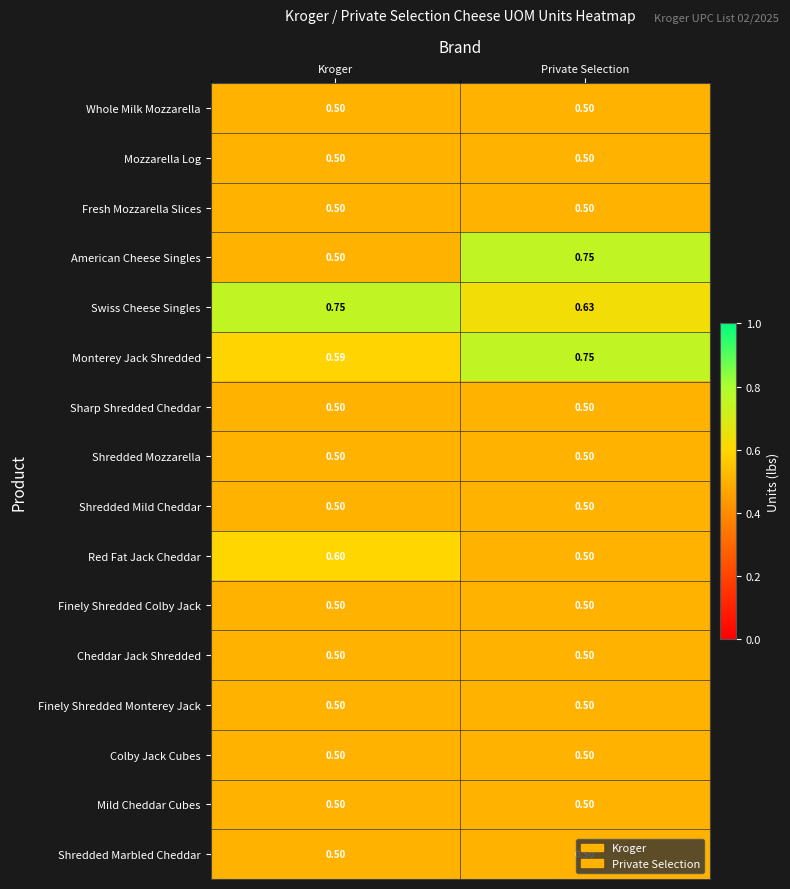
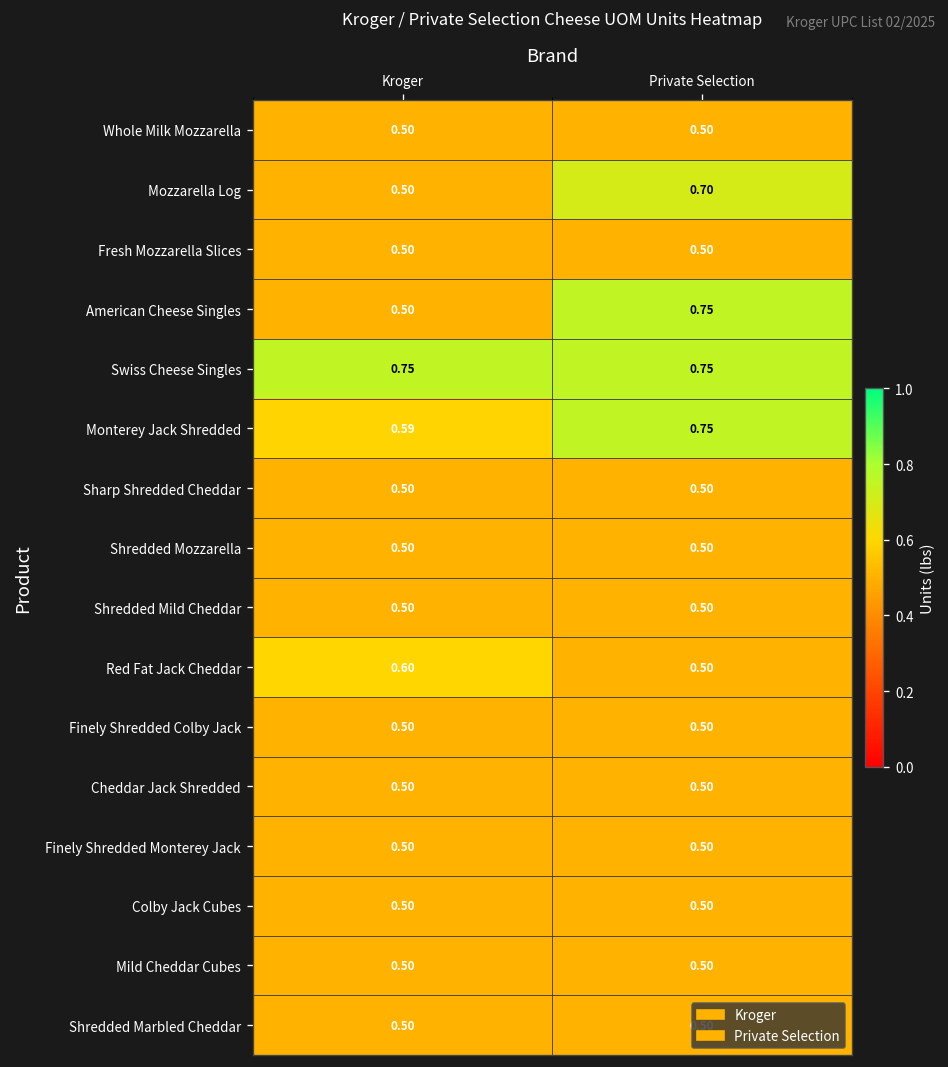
  {
    "Whole Milk Mozzarella": {
      "Kroger": 0.50,
      "Private Selection": 0.50
    },
    "Mozzarella Log": {
      "Kroger": 0.50,
-     "Private Selection": 0.50
+     "Private Selection": 0.70
    },
    "Fresh Mozzarella Slices": {
      "Kroger": 0.50,
      "Private Selection": 0.50
    },
    "American Cheese Singles": {
      "Kroger": 0.50,
      "Private Selection": 0.75
    },
    "Swiss Cheese Singles": {
      "Kroger": 0.75,
-     "Private Selection": 0.63
+     "Private Selection": 0.75
    },
    "Monterey Jack Shredded": {
      "Kroger": 0.59,
      "Private Selection": 0.75
    },
    "Sharp Shredded Cheddar": {
      "Kroger": 0.50,
      "Private Selection": 0.50
    },
    "Shredded Mozzarella": {
      "Kroger": 0.50,
      "Private Selection": 0.50
    },
    "Shredded Mild Cheddar": {
      "Kroger": 0.50,
      "Private Selection": 0.50
    },
    "Red Fat Jack Cheddar": {
      "Kroger": 0.60,
      "Private Selection": 0.50
    },
    "Finely Shredded Colby Jack": {
      "Kroger": 0.50,
      "Private Selection": 0.50
    },
    "Cheddar Jack Shredded": {
      "Kroger": 0.50,
      "Private Selection": 0.50
    },
    "Finely Shredded Monterey Jack": {
      "Kroger": 0.50,
      "Private Selection": 0.50
    },
    "Colby Jack Cubes": {
      "Kroger": 0.50,
      "Private Selection": 0.50
    },
    "Mild Cheddar Cubes": {
      "Kroger": 0.50,
      "Private Selection": 0.50
    },
    "Shredded Marbled Cheddar": {
      "Kroger": 0.50
    }
  }
